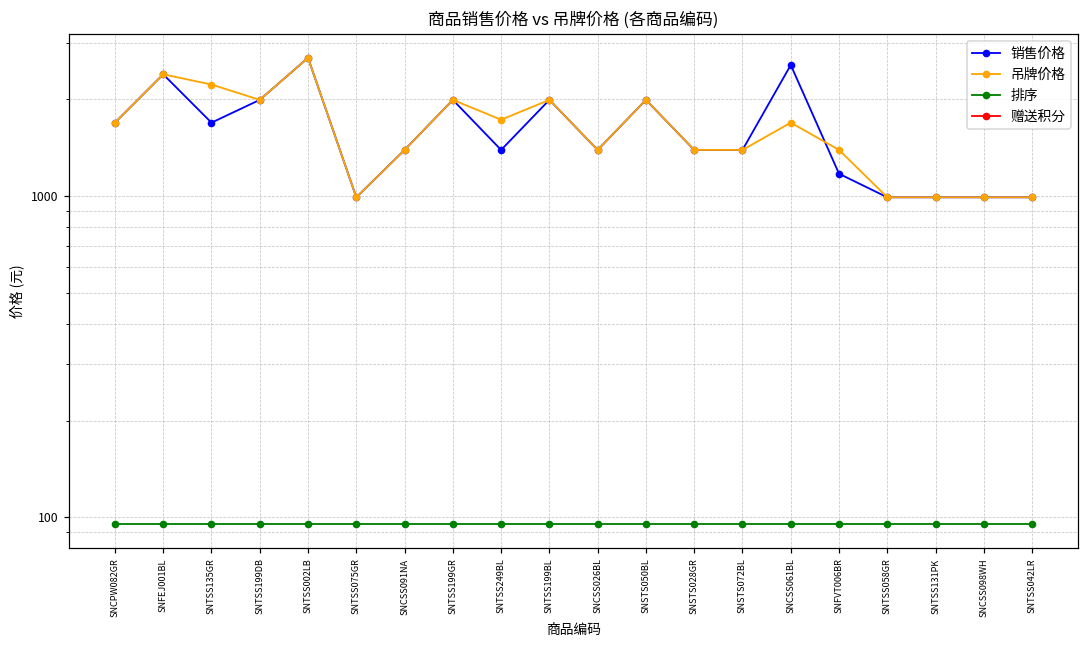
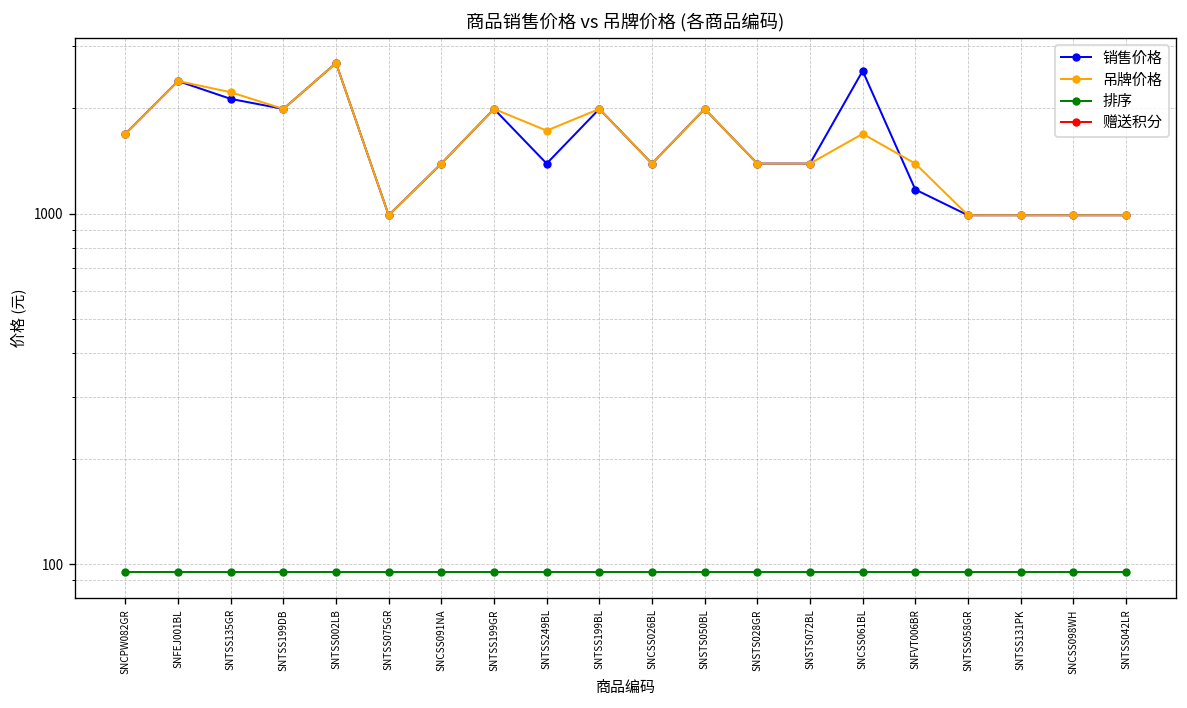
  {
    "销售价格": {
-     "SNTSS135GR": 1700,
+     "SNTSS135GR": 2100,
      "SNTSS249BL": 1400,
      "SNCSS061BL": 2600,
      "SNFVT006BR": 1170
    },
    "吊牌价格": {
      "SNTSS135GR": 2200,
      "SNTSS249BL": 1700,
      "SNCSS061BL": 1700,
      "SNFVT006BR": 1400
    },
    "排序": {
      "SNCPW082GR": 95,
      "SNFEJ001BL": 95,
      "SNTSS135GR": 95,
      "SNTSS199DB": 95,
      "SNTSS002LB": 95,
      "SNTSS075GR": 95,
      "SNCSS091NA": 95,
      "SNTSS199GR": 95,
      "SNTSS249BL": 95,
      "SNTSS199BL": 95,
      "SNCSS026BL": 95,
      "SNSTS050BL": 95,
      "SNSTS028GR": 95,
      "SNSTS072BL": 95,
      "SNCSS061BL": 95,
      "SNFVT006BR": 95,
      "SNTSS058GR": 95,
      "SNTSS131PK": 95,
      "SNCSS098WH": 95,
      "SNTSS042LR": 95
    }
  }
